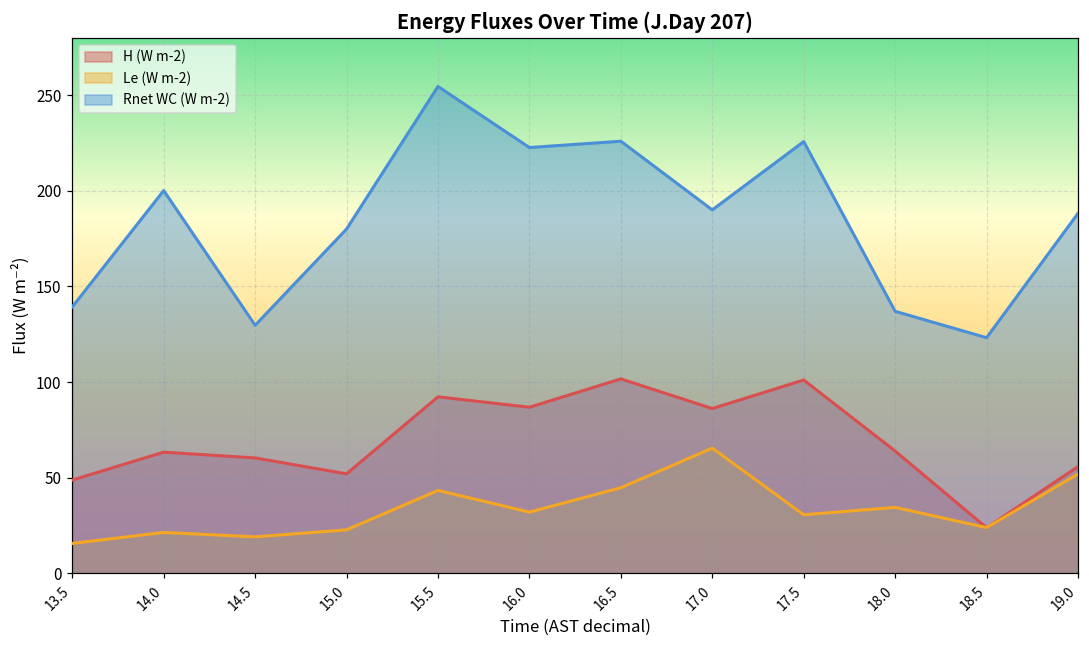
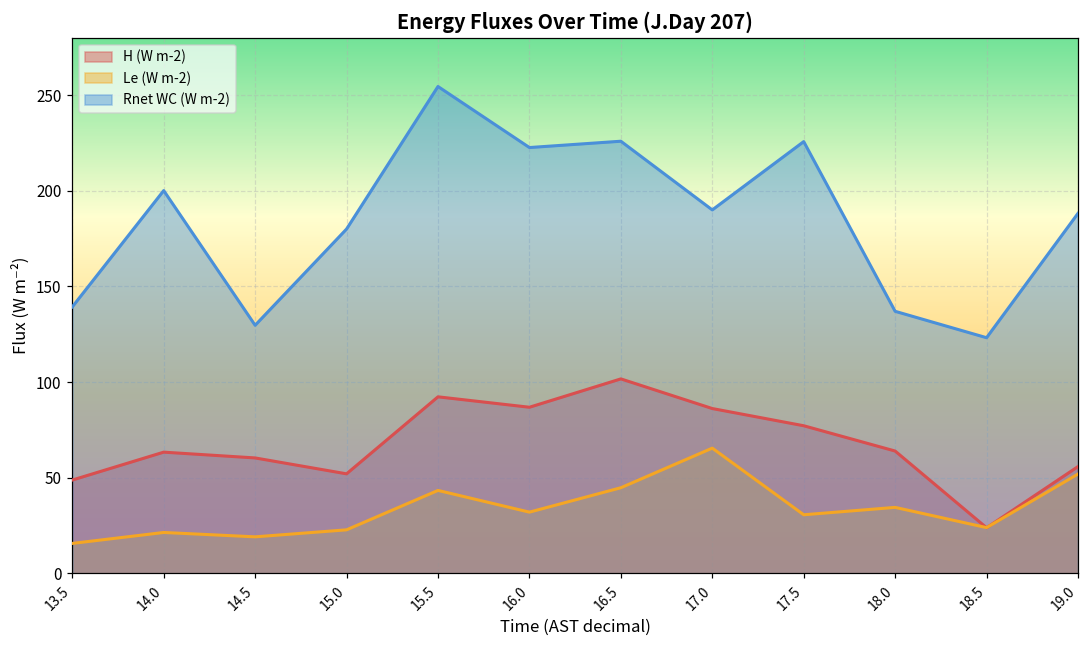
  {
    "H (W m-2)": {
      "13.5": 49,
      "14.0": 63,
      "14.5": 60,
      "15.0": 52,
      "15.5": 92,
      "16.0": 87,
      "16.5": 102,
      "17.0": 86,
-     "17.5": 101,
+     "17.5": 77,
      "18.0": 64,
      "19.0": 56
    },
    "Le (W m-2)": {
      "13.5": 16,
      "14.0": 21,
      "14.5": 19,
      "15.0": 23,
      "15.5": 43,
      "16.0": 32,
      "16.5": 45,
      "17.0": 65,
      "17.5": 31,
      "18.0": 35,
      "19.0": 52
    },
    "Rnet WC (W m-2)": {
      "13.5": 139,
      "14.0": 200,
      "14.5": 130,
      "15.0": 180,
      "15.5": 255,
      "16.0": 223,
      "16.5": 226,
      "17.0": 190,
      "17.5": 226,
      "18.0": 137,
      "18.5": 123,
      "19.0": 188
    }
  }
